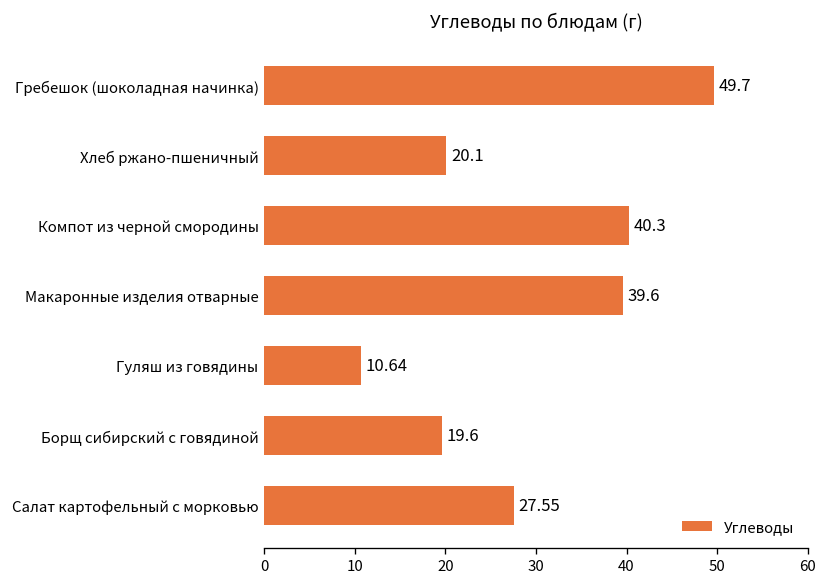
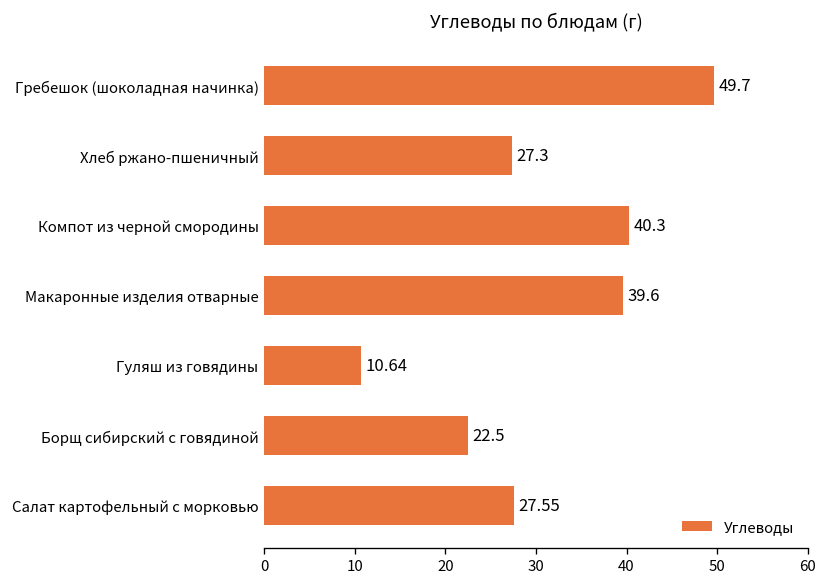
  {
    "Гребешок (шоколадная начинка)": 49.7,
-   "Хлеб ржано-пшеничный": 20.1,
+   "Хлеб ржано-пшеничный": 27.3,
    "Компот из черной смородины": 40.3,
    "Макаронные изделия отварные": 39.6,
    "Гуляш из говядины": 10.64,
-   "Борщ сибирский с говядиной": 19.6,
+   "Борщ сибирский с говядиной": 22.5,
    "Салат картофельный с морковью": 27.55
  }
